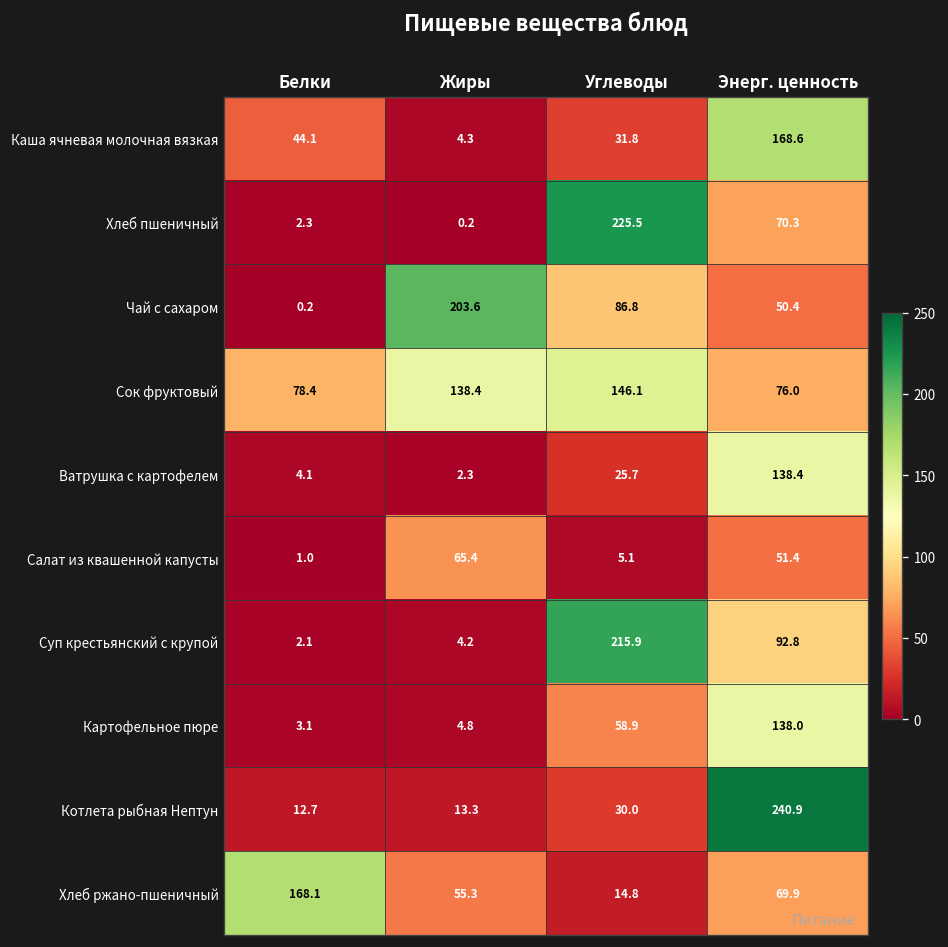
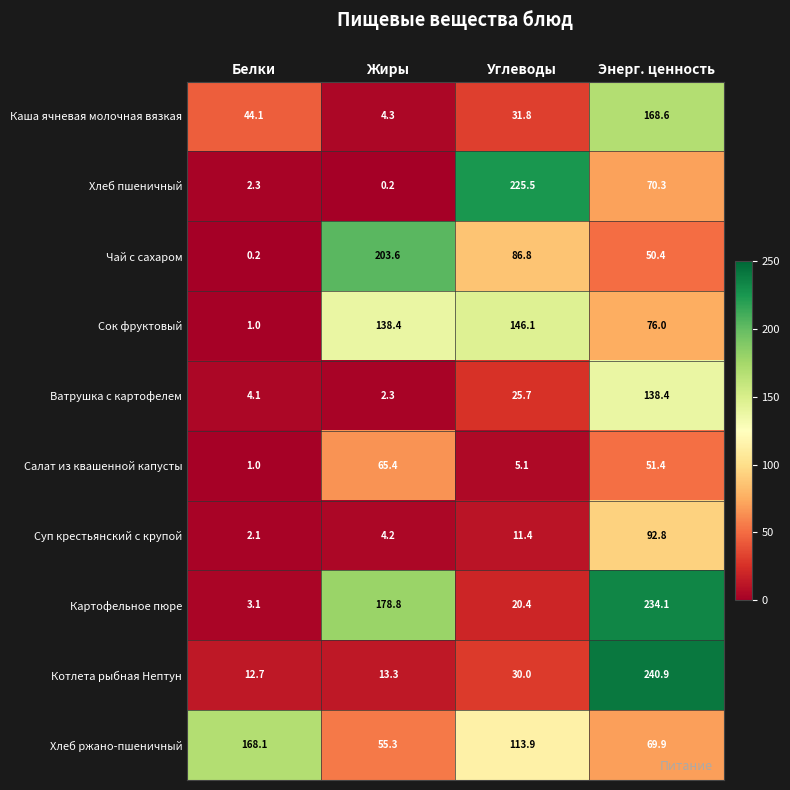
  {
    "Каша ячневая молочная вязкая": {
      "Белки": 44.1,
      "Жиры": 4.3,
      "Углеводы": 31.8,
      "Энерг. ценность": 168.6
    },
    "Хлеб пшеничный": {
      "Белки": 2.3,
      "Жиры": 0.2,
      "Углеводы": 225.5,
      "Энерг. ценность": 70.3
    },
    "Чай с сахаром": {
      "Белки": 0.2,
      "Жиры": 203.6,
      "Углеводы": 86.8,
      "Энерг. ценность": 50.4
    },
    "Сок фруктовый": {
-     "Белки": 78.4,
+     "Белки": 1.0,
      "Жиры": 138.4,
      "Углеводы": 146.1,
      "Энерг. ценность": 76.0
    },
    "Ватрушка с картофелем": {
      "Белки": 4.1,
      "Жиры": 2.3,
      "Углеводы": 25.7,
      "Энерг. ценность": 138.4
    },
    "Салат из квашенной капусты": {
      "Белки": 1.0,
      "Жиры": 65.4,
      "Углеводы": 5.1,
      "Энерг. ценность": 51.4
    },
    "Суп крестьянский с крупой": {
      "Белки": 2.1,
      "Жиры": 4.2,
-     "Углеводы": 215.9,
+     "Углеводы": 11.4,
      "Энерг. ценность": 92.8
    },
    "Картофельное пюре": {
      "Белки": 3.1,
-     "Жиры": 4.8,
-     "Углеводы": 58.9,
-     "Энерг. ценность": 138.0
+     "Жиры": 178.8,
+     "Углеводы": 20.4,
+     "Энерг. ценность": 234.1
    },
    "Котлета рыбная Нептун": {
      "Белки": 12.7,
      "Жиры": 13.3,
      "Углеводы": 30.0,
      "Энерг. ценность": 240.9
    },
    "Хлеб ржано-пшеничный": {
      "Белки": 168.1,
      "Жиры": 55.3,
-     "Углеводы": 14.8
+     "Углеводы": 113.9
    }
  }
